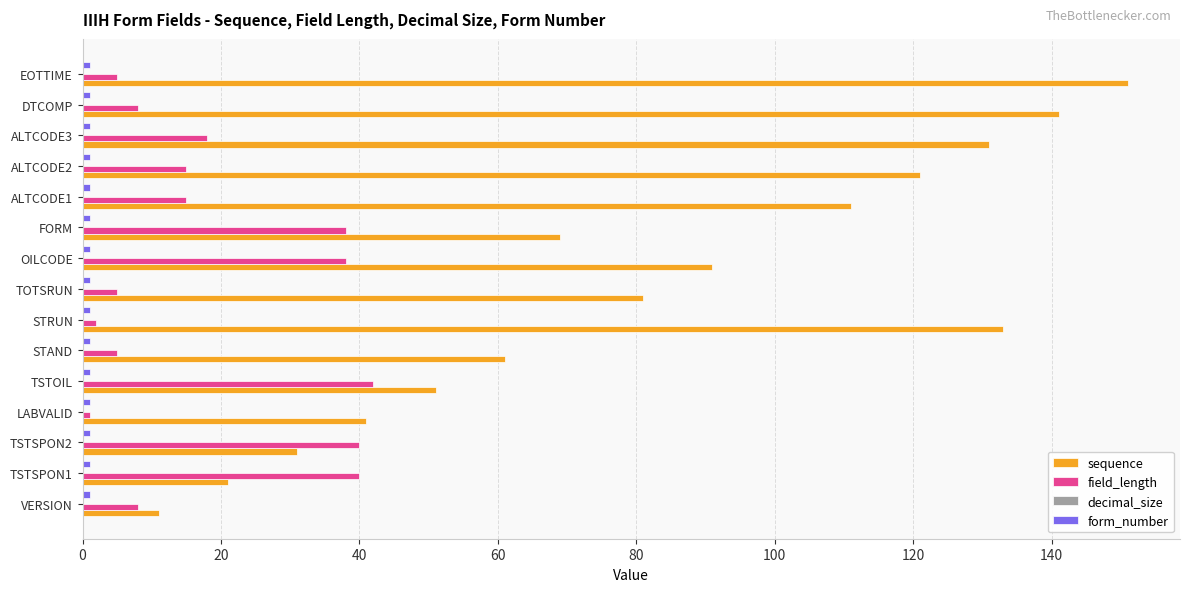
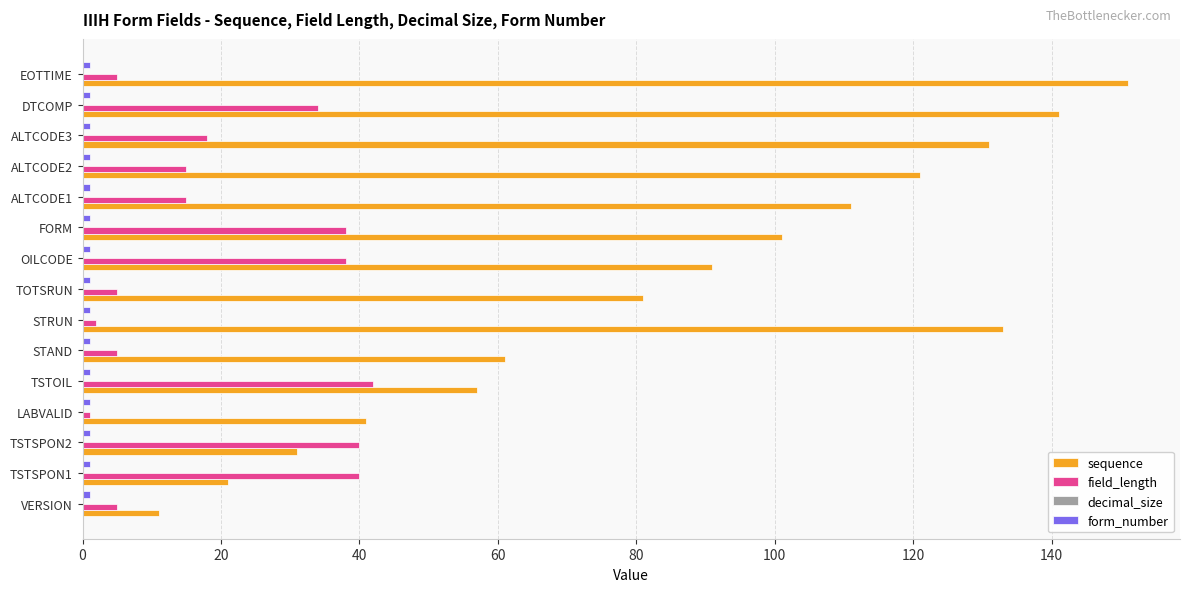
  {
    "sequence": {
      "EOTTIME": 151,
      "DTCOMP": 141,
      "ALTCODE3": 131,
      "ALTCODE2": 121,
      "ALTCODE1": 111,
-     "FORM": 69,
+     "FORM": 101,
      "OILCODE": 91,
      "TOTSRUN": 81,
      "STRUN": 133,
      "STAND": 61,
-     "TSTOIL": 51,
+     "TSTOIL": 57,
      "LABVALID": 41,
      "TSTSPON2": 31,
      "TSTSPON1": 21,
      "VERSION": 11
    },
    "field_length": {
      "EOTTIME": 5,
-     "DTCOMP": 8,
+     "DTCOMP": 34,
      "ALTCODE3": 18,
      "ALTCODE2": 15,
      "ALTCODE1": 15,
      "FORM": 38,
      "OILCODE": 38,
      "TOTSRUN": 5,
      "STRUN": 2,
      "STAND": 5,
      "TSTOIL": 42,
      "LABVALID": 1,
      "TSTSPON2": 40,
      "TSTSPON1": 40,
-     "VERSION": 8
+     "VERSION": 5
    },
    "decimal_size": {
      "EOTTIME": 0,
      "DTCOMP": 0,
      "ALTCODE3": 0,
      "ALTCODE2": 0,
      "ALTCODE1": 0,
      "FORM": 0,
      "OILCODE": 0,
      "TOTSRUN": 0,
      "STRUN": 0,
      "STAND": 0,
      "TSTOIL": 0,
      "LABVALID": 0,
      "TSTSPON2": 0,
      "TSTSPON1": 0,
      "VERSION": 0
    },
    "form_number": {
      "EOTTIME": 1,
      "DTCOMP": 1,
      "ALTCODE3": 1,
      "ALTCODE2": 1,
      "ALTCODE1": 1,
      "FORM": 1,
      "OILCODE": 1,
      "TOTSRUN": 1,
      "STRUN": 1,
      "STAND": 1,
      "TSTOIL": 1,
      "LABVALID": 1,
      "TSTSPON2": 1,
      "TSTSPON1": 1,
      "VERSION": 1
    }
  }
